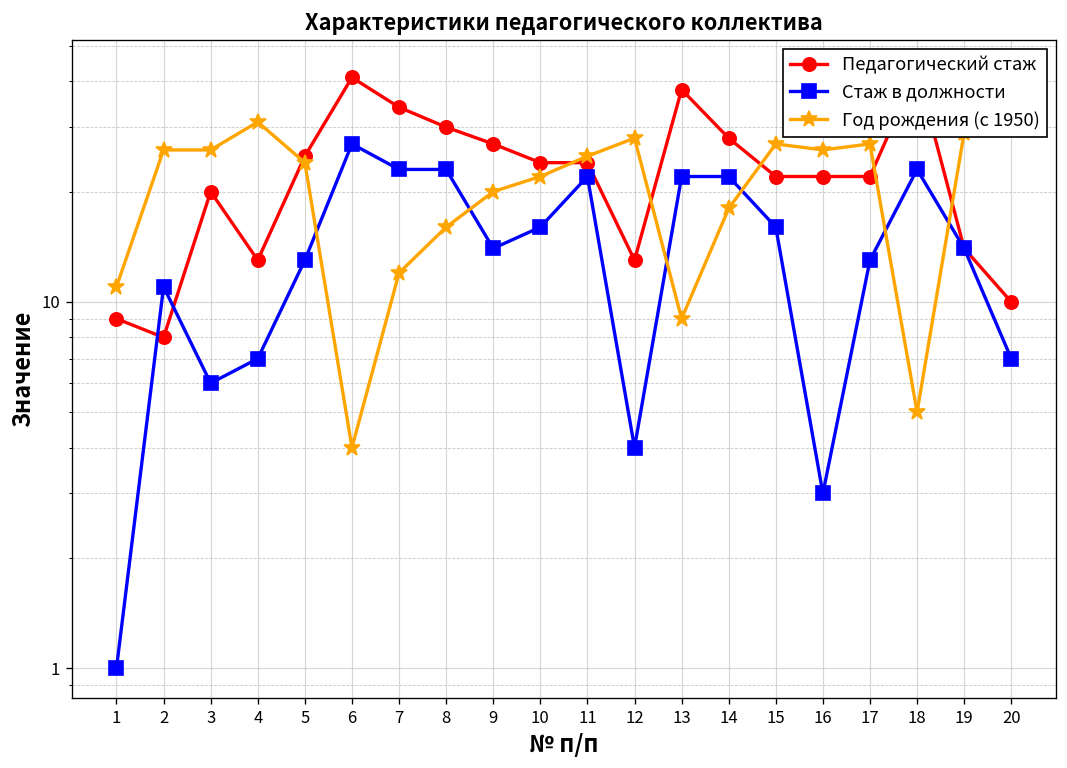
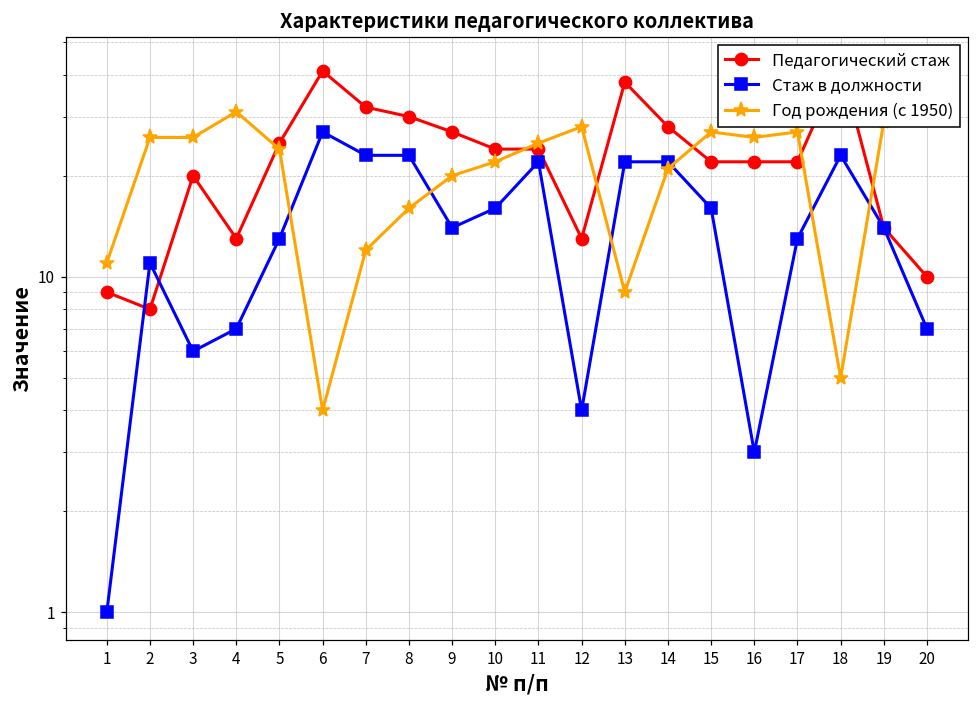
  {
    "Педагогический стаж": {
      "1": 9,
      "2": 8,
      "3": 20,
      "4": 13,
      "5": 25,
      "6": 41,
-     "7": 34,
+     "7": 32,
      "8": 30,
      "9": 27,
      "10": 24,
      "11": 24,
      "12": 13,
      "13": 38,
      "14": 28,
      "15": 22,
      "16": 22,
      "17": 22,
      "20": 10
    },
    "Стаж в должности": {
      "1": 1,
      "2": 11,
      "3": 6,
      "4": 7,
      "5": 13,
      "6": 27,
      "7": 23,
      "8": 23,
      "9": 14,
      "10": 16,
      "11": 22,
      "12": 4,
      "13": 22,
      "14": 22,
      "15": 16,
      "16": 3,
      "17": 13,
      "18": 23,
      "20": 7
    },
    "Год рождения (с 1950)": {
      "1": 11,
      "2": 26,
      "3": 26,
      "4": 31,
      "5": 24,
      "6": 4,
      "7": 12,
      "8": 16,
      "9": 20,
      "10": 22,
      "11": 25,
      "12": 28,
      "13": 9,
-     "14": 18,
+     "14": 21,
      "15": 27,
      "16": 26,
      "17": 27,
      "18": 5
    }
  }
